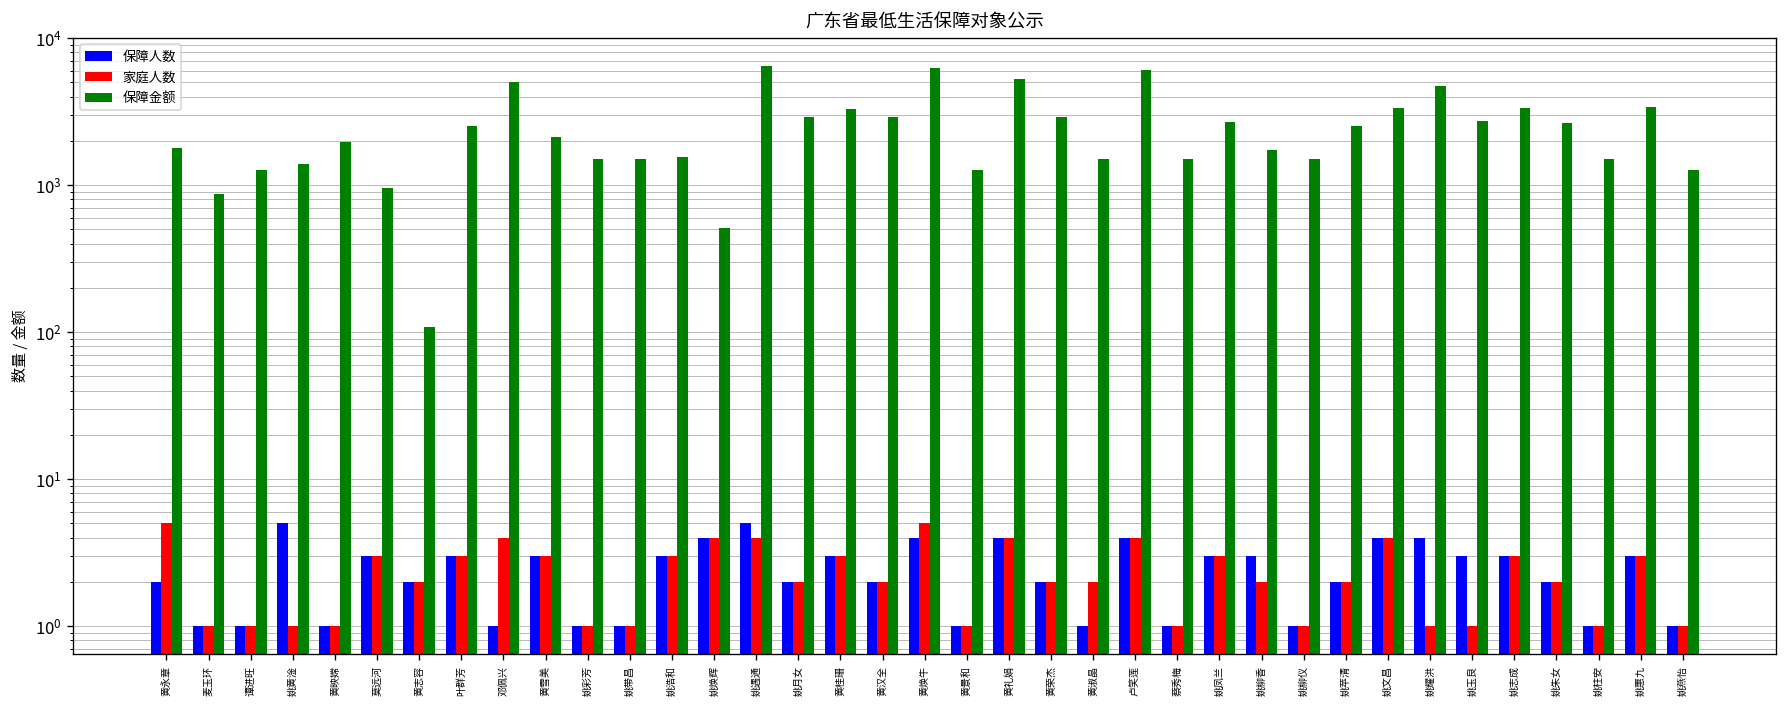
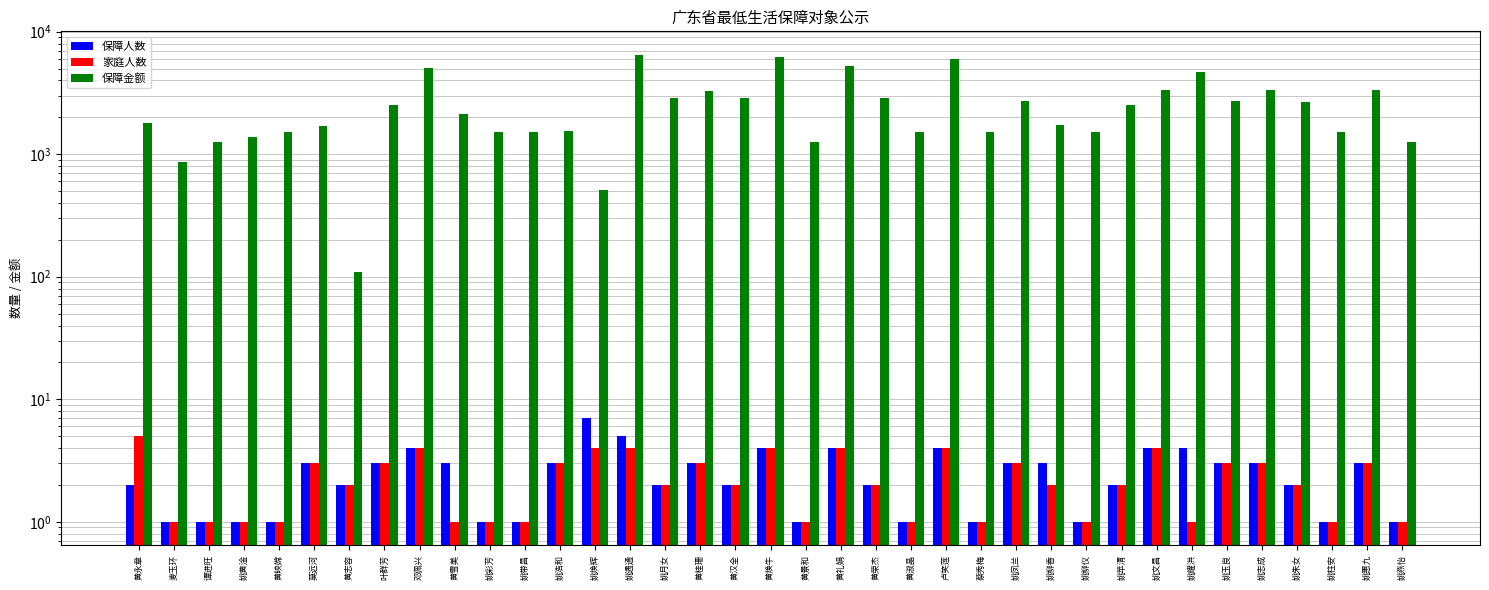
  {
    "保障人数": {
      "黄永章": 2,
      "麦玉环": 1,
      "谭进旺": 1,
-     "姚黄淦": 5,
+     "姚黄淦": 1,
      "黄映嫦": 1,
      "莫远河": 3,
      "黄志容": 2,
      "叶群芳": 3,
-     "邓佩兴": 1,
+     "邓佩兴": 4,
      "黄雪美": 3,
      "姚彩芳": 1,
      "姚带昌": 1,
      "姚浩和": 3,
-     "姚焕辉": 4,
+     "姚焕辉": 7,
      "姚遇通": 5,
      "姚月女": 2,
      "黄桂珊": 3,
      "黄汉全": 2,
      "黄焕牛": 4,
      "黄景和": 1,
      "黄礼娟": 4,
      "黄荣杰": 2,
      "黄淑晶": 1,
      "卢笑莲": 4,
      "蔡秀梅": 1,
      "姚凤兰": 3,
      "姚柳香": 3,
      "姚柳仪": 1,
      "姚苹清": 2,
      "姚文昌": 4,
      "姚耀洪": 4,
      "姚玉良": 3,
      "姚志成": 3,
      "姚朱女": 2,
      "姚柱安": 1,
      "姚惠九": 3,
      "姚燕怡": 1
    },
    "家庭人数": {
      "黄永章": 5,
      "麦玉环": 1,
      "谭进旺": 1,
      "姚黄淦": 1,
      "黄映嫦": 1,
      "莫远河": 3,
      "黄志容": 2,
      "叶群芳": 3,
      "邓佩兴": 4,
-     "黄雪美": 3,
+     "黄雪美": 1,
      "姚彩芳": 1,
      "姚带昌": 1,
      "姚浩和": 3,
      "姚焕辉": 4,
      "姚遇通": 4,
      "姚月女": 2,
      "黄桂珊": 3,
      "黄汉全": 2,
-     "黄焕牛": 5,
+     "黄焕牛": 4,
      "黄景和": 1,
      "黄礼娟": 4,
      "黄荣杰": 2,
-     "黄淑晶": 2,
+     "黄淑晶": 1,
      "卢笑莲": 4,
      "蔡秀梅": 1,
      "姚凤兰": 3,
      "姚柳香": 2,
      "姚柳仪": 1,
      "姚苹清": 2,
      "姚文昌": 4,
      "姚耀洪": 1,
-     "姚玉良": 1,
+     "姚玉良": 3,
      "姚志成": 3,
      "姚朱女": 2,
      "姚柱安": 1,
      "姚惠九": 3,
      "姚燕怡": 1
    },
    "保障金额": {
      "黄永章": 1800,
      "麦玉环": 900,
      "谭进旺": 1300,
      "姚黄淦": 1400,
-     "黄映嫦": 2000,
-     "莫远河": 1000,
+     "黄映嫦": 1500,
+     "莫远河": 1700,
      "黄志容": 110,
      "叶群芳": 2500,
      "邓佩兴": 5000,
      "黄雪美": 2100,
      "姚彩芳": 1500,
      "姚带昌": 1500,
      "姚浩和": 1600,
      "姚焕辉": 510,
      "姚遇通": 6000,
      "姚月女": 2900,
      "黄桂珊": 3300,
      "黄汉全": 2900,
      "黄焕牛": 6000,
      "黄景和": 1300,
      "黄礼娟": 5300,
      "黄荣杰": 2900,
      "黄淑晶": 1500,
      "卢笑莲": 6000,
      "蔡秀梅": 1500,
      "姚凤兰": 2700,
      "姚柳香": 1700,
      "姚柳仪": 1500,
      "姚苹清": 2500,
      "姚文昌": 3300,
      "姚耀洪": 4700,
      "姚玉良": 2700,
      "姚志成": 3400,
      "姚朱女": 2700,
      "姚柱安": 1500,
      "姚惠九": 3400,
      "姚燕怡": 1300
    }
  }
